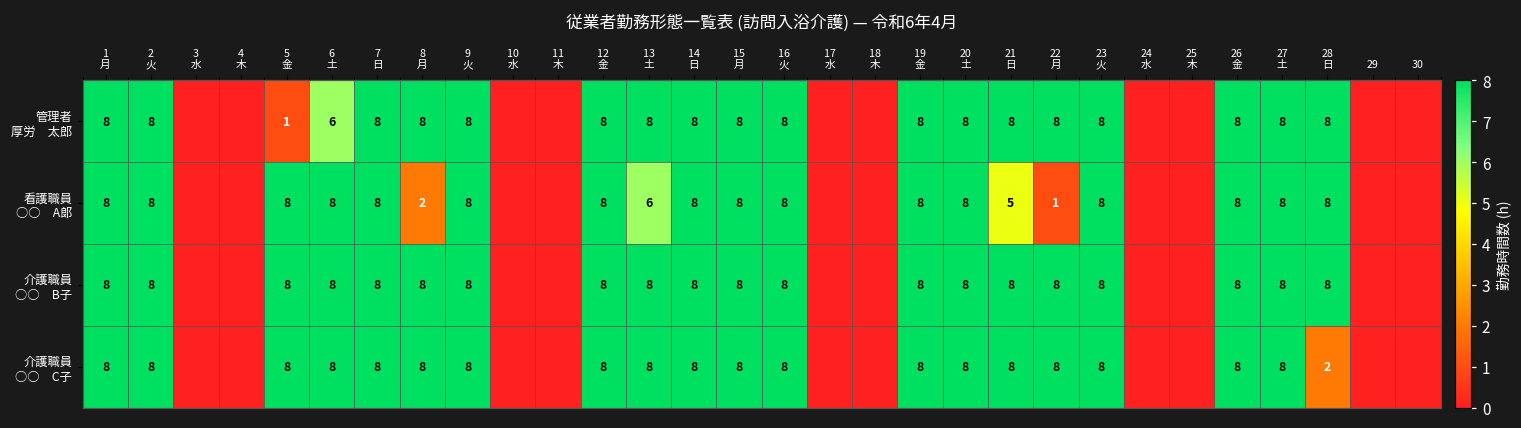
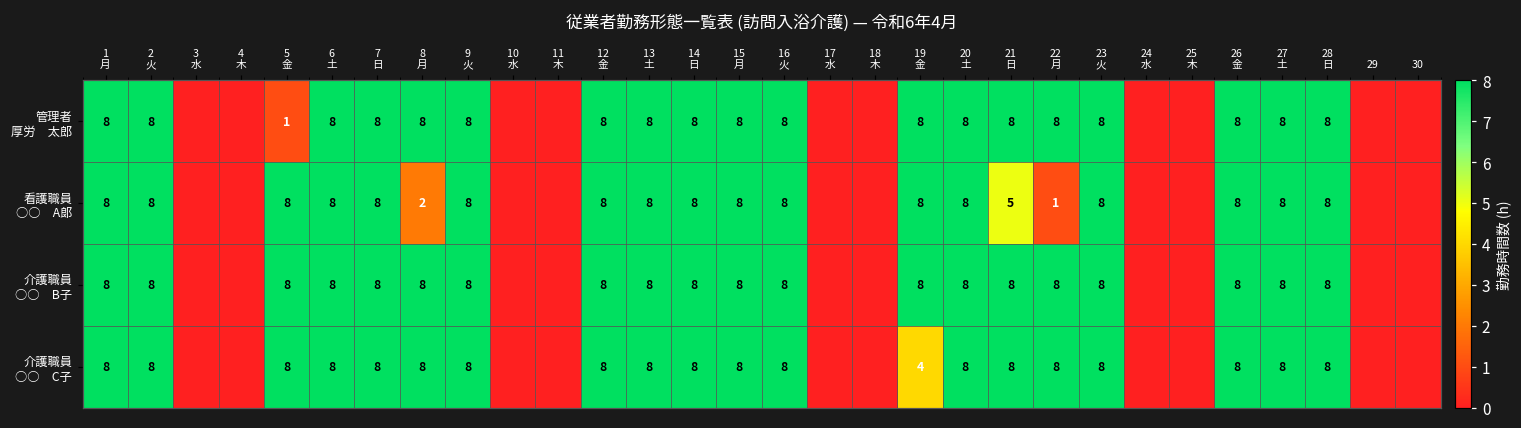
  {
    "管理者 厚労 太郎": {
      "1 月": 8,
      "2 火": 8,
      "5 金": 1,
-     "6 土": 6,
+     "6 土": 8,
      "7 日": 8,
      "8 月": 8,
      "9 火": 8,
      "12 金": 8,
      "13 土": 8,
      "14 日": 8,
      "15 月": 8,
      "16 火": 8,
      "19 金": 8,
      "20 土": 8,
      "21 日": 8,
      "22 月": 8,
      "23 火": 8,
      "26 金": 8,
      "27 土": 8,
      "28 日": 8
    },
    "看護職員 ○○ A郞": {
      "1 月": 8,
      "2 火": 8,
      "5 金": 8,
      "6 土": 8,
      "7 日": 8,
      "8 月": 2,
      "9 火": 8,
      "12 金": 8,
-     "13 土": 6,
+     "13 土": 8,
      "14 日": 8,
      "15 月": 8,
      "16 火": 8,
      "19 金": 8,
      "20 土": 8,
      "21 日": 5,
      "22 月": 1,
      "23 火": 8,
      "26 金": 8,
      "27 土": 8,
      "28 日": 8
    },
    "介護職員 ○○ B子": {
      "1 月": 8,
      "2 火": 8,
      "5 金": 8,
      "6 土": 8,
      "7 日": 8,
      "8 月": 8,
      "9 火": 8,
      "12 金": 8,
      "13 土": 8,
      "14 日": 8,
      "15 月": 8,
      "16 火": 8,
      "19 金": 8,
      "20 土": 8,
      "21 日": 8,
      "22 月": 8,
      "23 火": 8,
      "26 金": 8,
      "27 土": 8,
      "28 日": 8
    },
    "介護職員 ○○ C子": {
      "1 月": 8,
      "2 火": 8,
      "5 金": 8,
      "6 土": 8,
      "7 日": 8,
      "8 月": 8,
      "9 火": 8,
      "12 金": 8,
      "13 土": 8,
      "14 日": 8,
      "15 月": 8,
      "16 火": 8,
-     "19 金": 8,
+     "19 金": 4,
      "20 土": 8,
      "21 日": 8,
      "22 月": 8,
      "23 火": 8,
      "26 金": 8,
      "27 土": 8,
-     "28 日": 2
+     "28 日": 8
    }
  }
